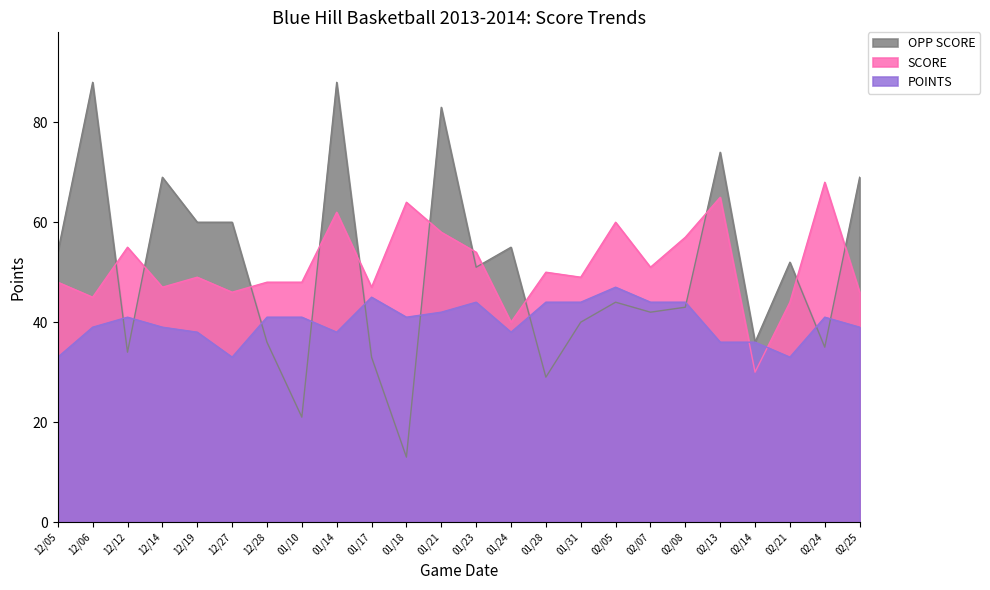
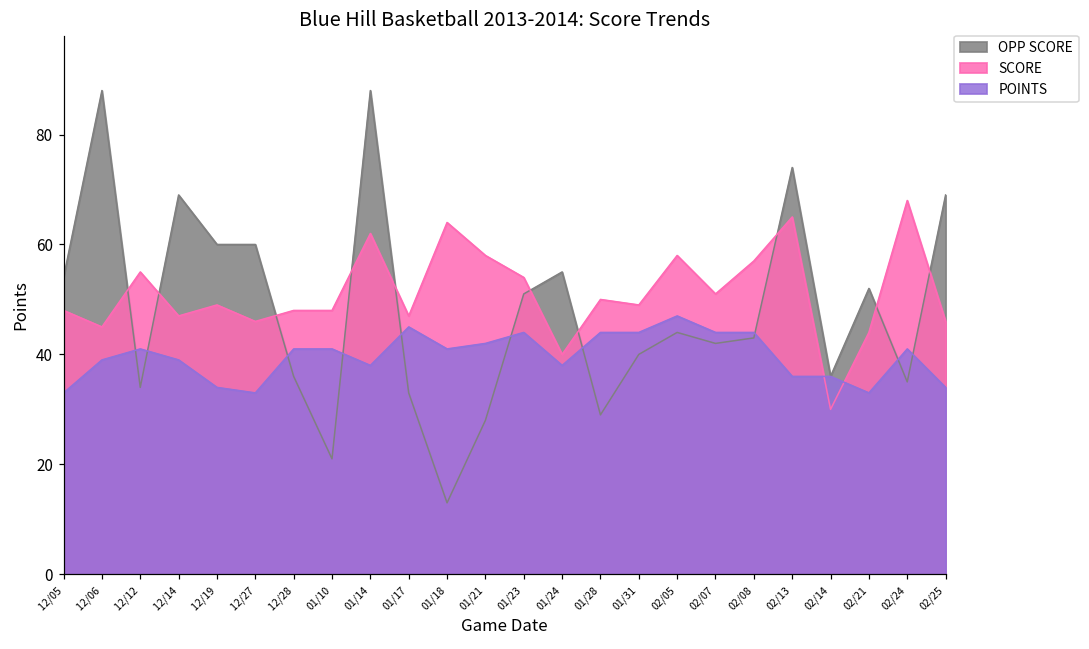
  {
    "OPP SCORE": {
      "12/05": 54,
      "12/06": 88,
      "12/12": 34,
      "12/14": 69,
      "12/19": 60,
      "12/27": 60,
      "12/28": 36,
      "01/10": 21,
      "01/14": 88,
      "01/17": 33,
      "01/18": 13,
-     "01/21": 83,
+     "01/21": 28,
      "01/23": 51,
      "01/24": 55,
      "01/28": 29,
      "01/31": 40,
      "02/05": 44,
      "02/07": 42,
      "02/08": 43,
      "02/13": 74,
      "02/21": 52,
      "02/24": 35,
      "02/25": 69
    },
    "SCORE": {
      "12/05": 48,
      "12/06": 45,
      "12/12": 55,
      "12/14": 47,
      "12/19": 49,
      "12/27": 46,
      "12/28": 48,
      "01/10": 48,
      "01/14": 62,
      "01/17": 47,
      "01/18": 64,
      "01/21": 58,
      "01/23": 54,
      "01/24": 40,
      "01/28": 50,
      "01/31": 49,
-     "02/05": 60,
+     "02/05": 58,
      "02/07": 51,
      "02/08": 57,
      "02/13": 65,
      "02/14": 30,
      "02/21": 44,
      "02/24": 68,
      "02/25": 46
    },
    "POINTS": {
      "12/05": 33,
      "12/06": 39,
      "12/12": 41,
      "12/14": 39,
-     "12/19": 38,
+     "12/19": 34,
      "12/27": 33,
      "12/28": 41,
      "01/10": 41,
      "01/14": 38,
      "01/17": 45,
      "01/18": 41,
      "01/21": 42,
      "01/23": 44,
      "01/24": 38,
      "01/28": 44,
      "01/31": 44,
      "02/05": 47,
      "02/07": 44,
      "02/08": 44,
      "02/13": 36,
      "02/21": 33,
      "02/24": 41,
-     "02/25": 39
+     "02/25": 34
    }
  }
